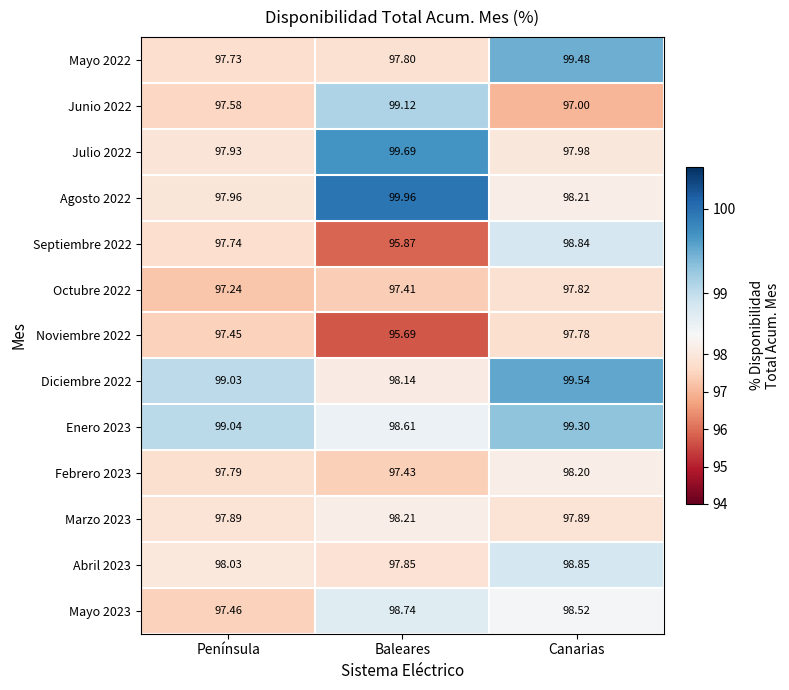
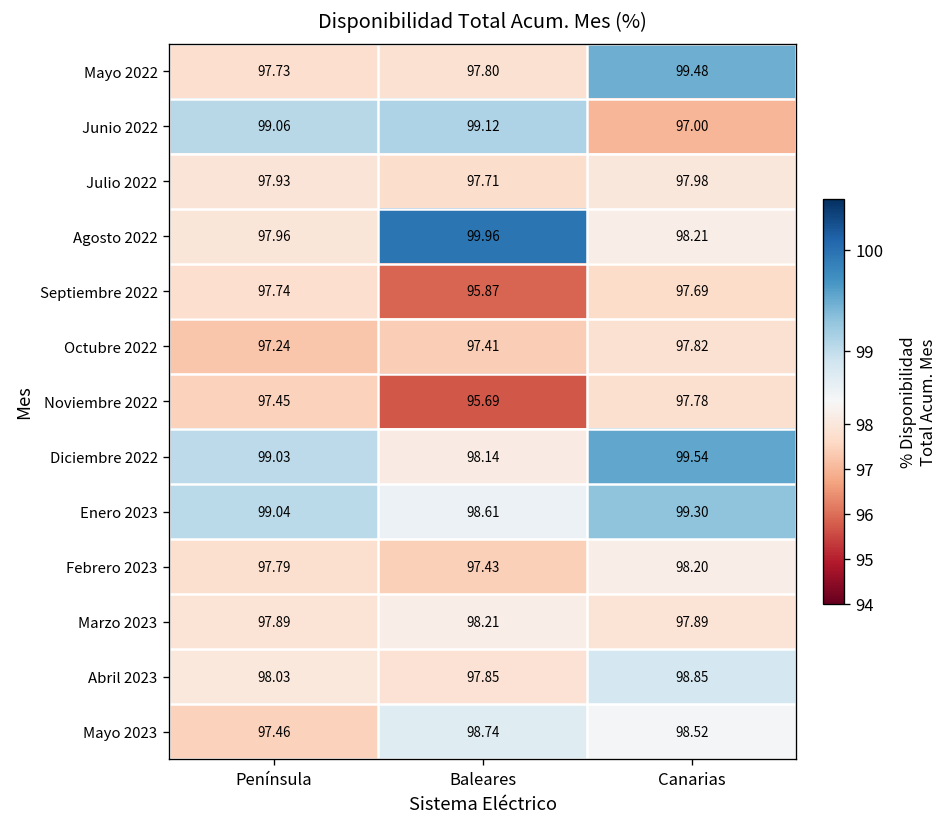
  {
    "Mayo 2022": {
      "Península": 97.73,
      "Baleares": 97.80,
      "Canarias": 99.48
    },
    "Junio 2022": {
-     "Península": 97.58,
+     "Península": 99.06,
      "Baleares": 99.12,
      "Canarias": 97.00
    },
    "Julio 2022": {
      "Península": 97.93,
-     "Baleares": 99.69,
+     "Baleares": 97.71,
      "Canarias": 97.98
    },
    "Agosto 2022": {
      "Península": 97.96,
      "Baleares": 99.96,
      "Canarias": 98.21
    },
    "Septiembre 2022": {
      "Península": 97.74,
      "Baleares": 95.87,
-     "Canarias": 98.84
+     "Canarias": 97.69
    },
    "Octubre 2022": {
      "Península": 97.24,
      "Baleares": 97.41,
      "Canarias": 97.82
    },
    "Noviembre 2022": {
      "Península": 97.45,
      "Baleares": 95.69,
      "Canarias": 97.78
    },
    "Diciembre 2022": {
      "Península": 99.03,
      "Baleares": 98.14,
      "Canarias": 99.54
    },
    "Enero 2023": {
      "Península": 99.04,
      "Baleares": 98.61,
      "Canarias": 99.30
    },
    "Febrero 2023": {
      "Península": 97.79,
      "Baleares": 97.43,
      "Canarias": 98.20
    },
    "Marzo 2023": {
      "Península": 97.89,
      "Baleares": 98.21,
      "Canarias": 97.89
    },
    "Abril 2023": {
      "Península": 98.03,
      "Baleares": 97.85,
      "Canarias": 98.85
    },
    "Mayo 2023": {
      "Península": 97.46,
      "Baleares": 98.74,
      "Canarias": 98.52
    }
  }
